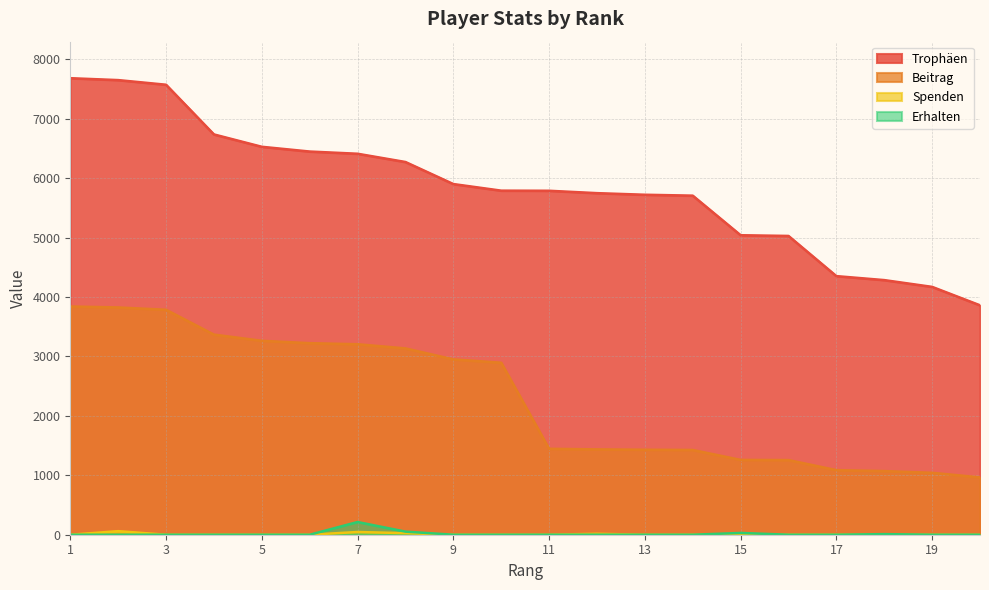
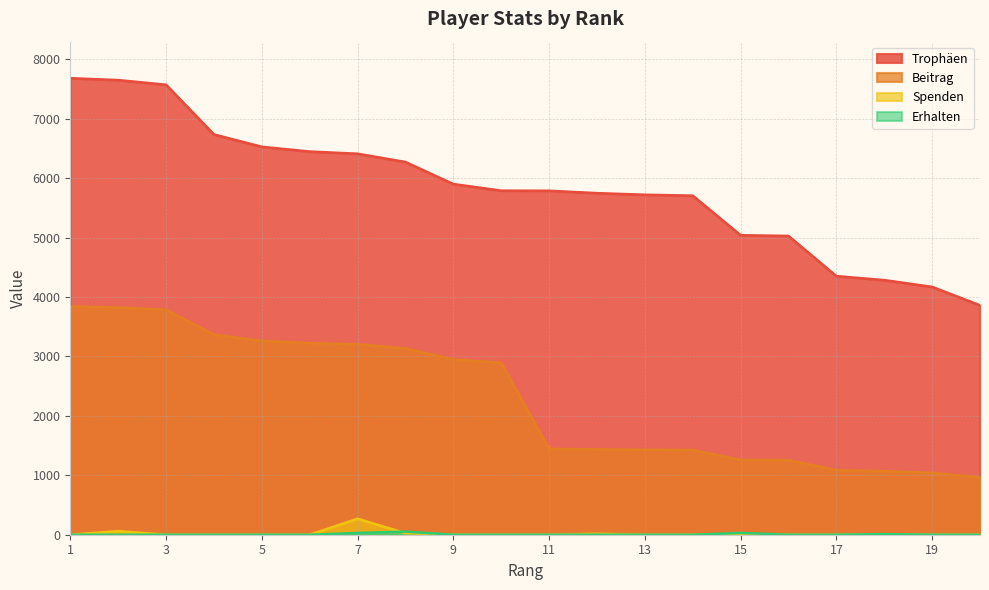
  {
    "Spenden": {
-     "7": 0
+     "7": 300
    },
    "Erhalten": {
-     "7": 200
+     "7": 0
    }
  }
